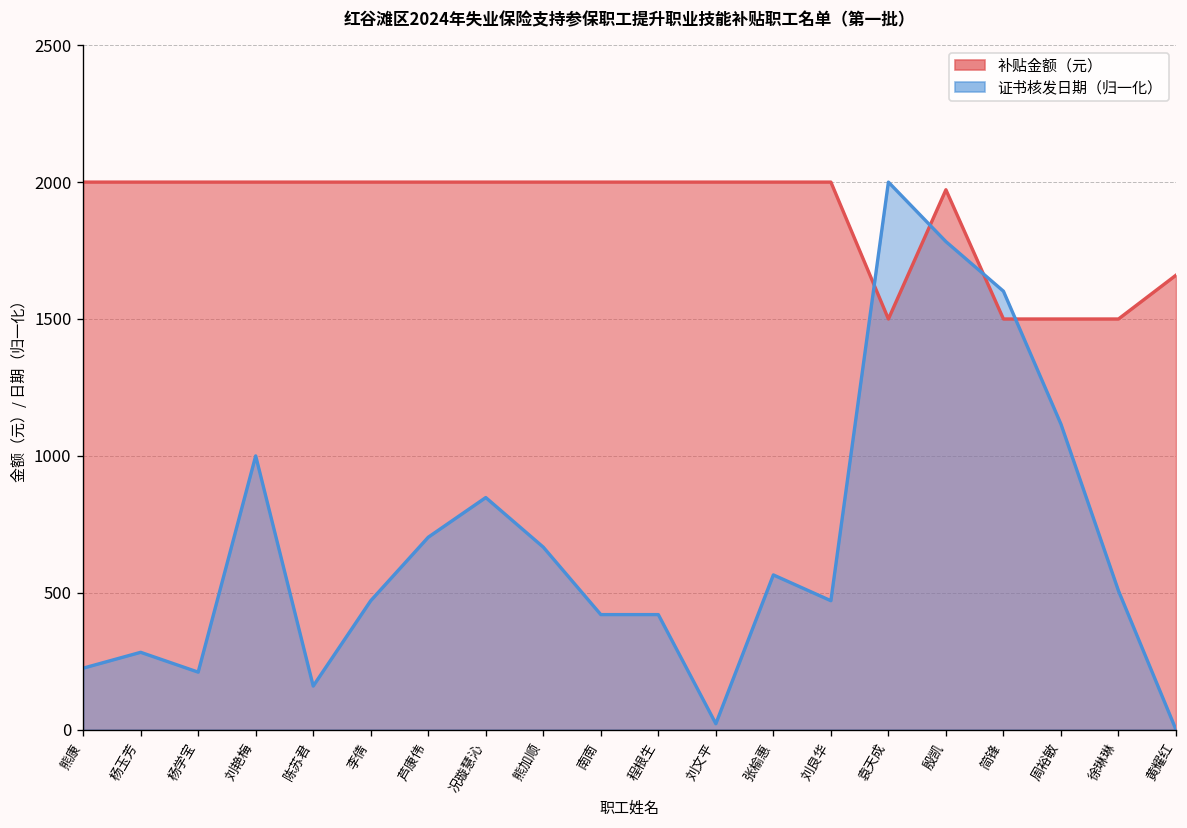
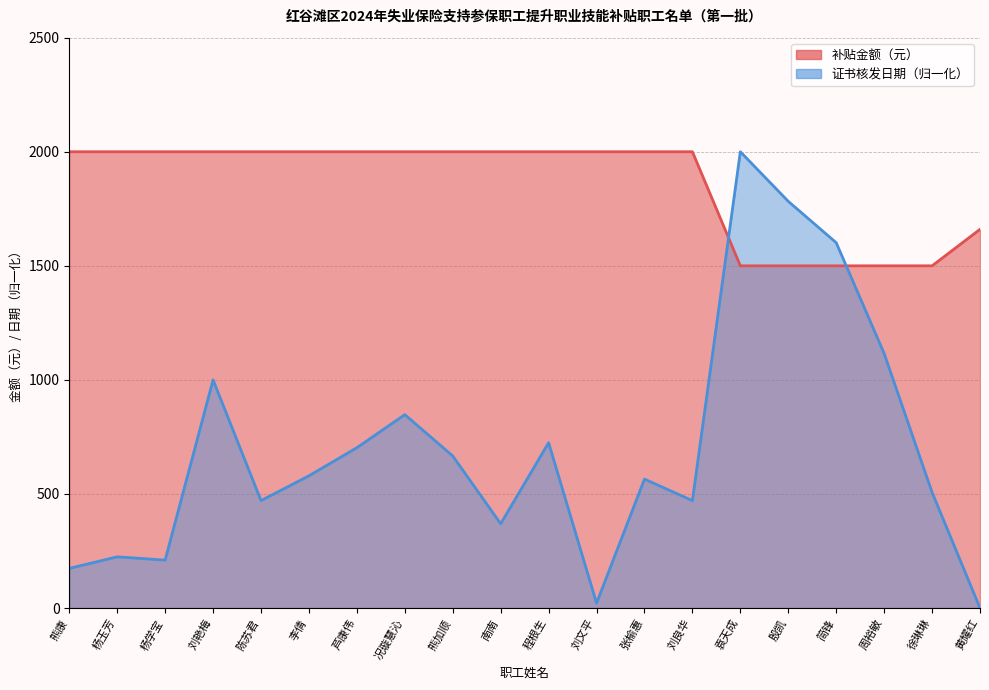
  {
    "补贴金额（元）": {
      "熊康": 2000,
      "杨玉芳": 2000,
      "杨学宝": 2000,
      "刘艳梅": 2000,
      "陈苏君": 2000,
      "李倩": 2000,
      "芦康伟": 2000,
      "况璇慧沁": 2000,
      "熊加顺": 2000,
      "南南": 2000,
      "程根生": 2000,
      "刘文平": 2000,
      "张榆惠": 2000,
      "刘良华": 2000,
      "袁天成": 1500,
-     "殷凯": 1970,
+     "殷凯": 1500,
      "简锋": 1500,
      "周裕敏": 1500,
      "徐琳琳": 1500,
      "黄耀红": 1660
    },
    "证书核发日期（归一化）": {
-     "熊康": 220,
-     "杨玉芳": 280,
+     "熊康": 170,
+     "杨玉芳": 220,
      "杨学宝": 210,
      "刘艳梅": 1000,
-     "陈苏君": 160,
-     "李倩": 470,
+     "陈苏君": 470,
+     "李倩": 580,
      "芦康伟": 700,
      "况璇慧沁": 850,
      "熊加顺": 670,
-     "南南": 420,
-     "程根生": 420,
+     "南南": 370,
+     "程根生": 720,
      "刘文平": 20,
      "张榆惠": 570,
      "刘良华": 470,
      "袁天成": 2000,
      "殷凯": 1780,
      "简锋": 1600,
      "周裕敏": 1120,
      "徐琳琳": 510,
      "黄耀红": 0
    }
  }
